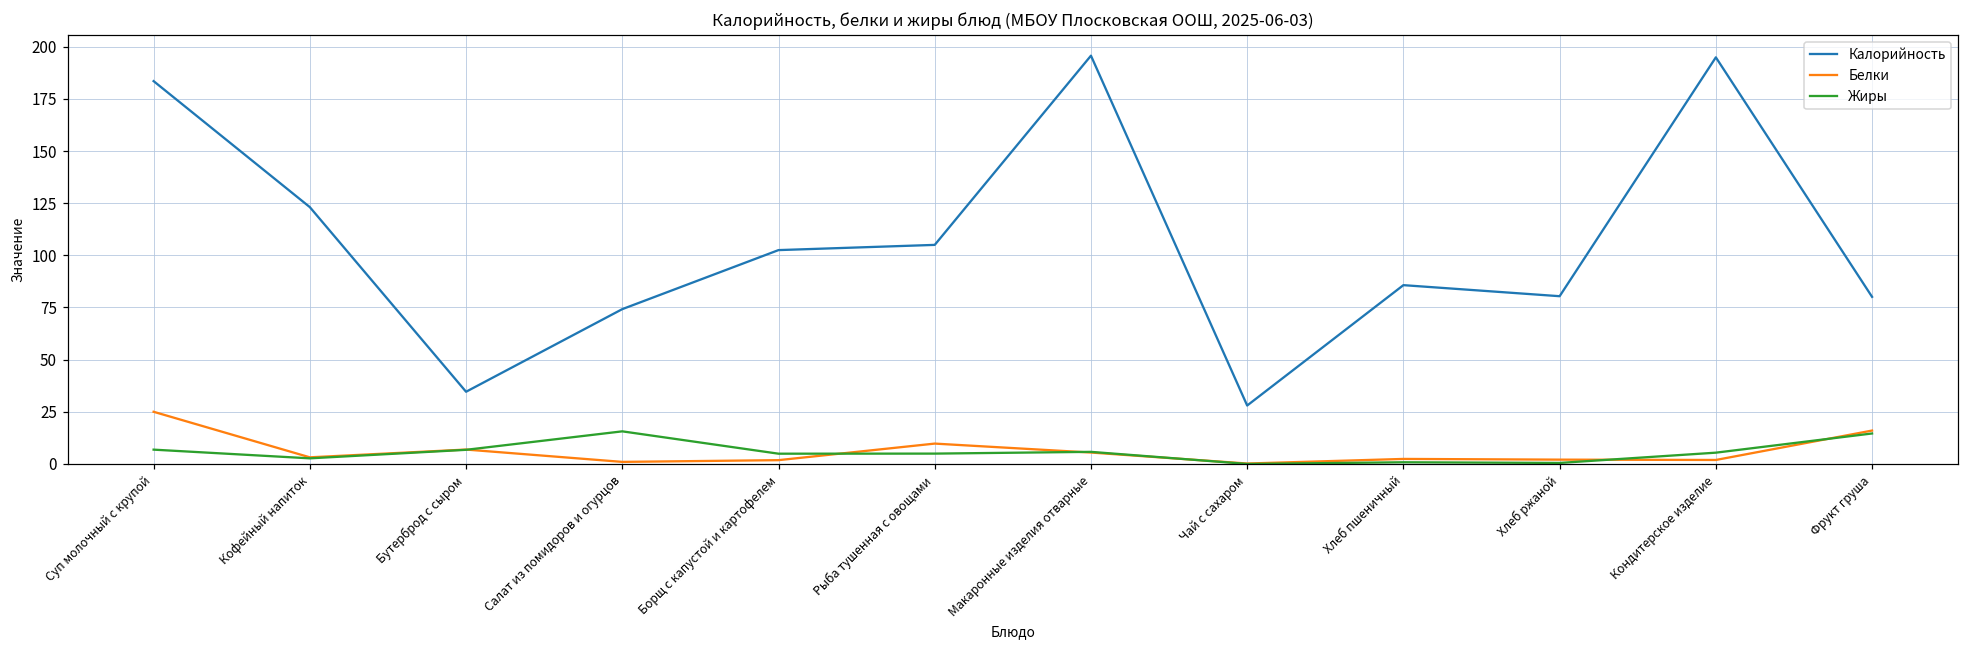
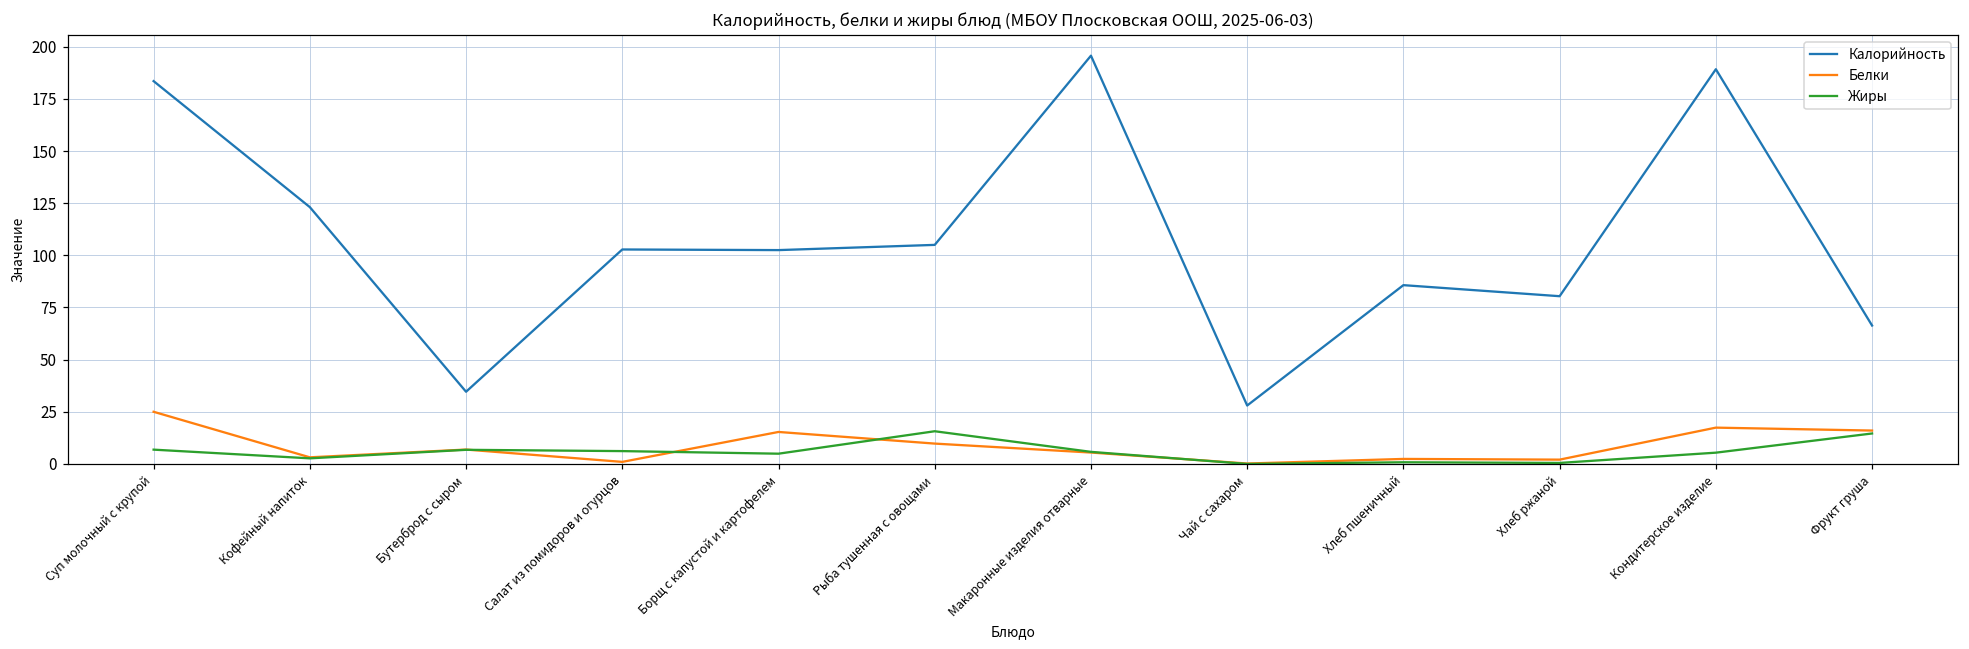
  {
    "Калорийность": {
      "Суп молочный с крупой": 184,
      "Кофейный напиток": 123,
      "Бутерброд с сыром": 35,
-     "Салат из помидоров и огурцов": 74,
+     "Салат из помидоров и огурцов": 103,
      "Борщ с капустой и картофелем": 103,
      "Рыба тушенная с овощами": 105,
      "Макаронные изделия отварные": 196,
      "Чай с сахаром": 28,
      "Хлеб пшеничный": 86,
      "Хлеб ржаной": 80,
-     "Кондитерское изделие": 195,
-     "Фрукт груша": 80
+     "Кондитерское изделие": 189,
+     "Фрукт груша": 66
    },
    "Белки": {
      "Суп молочный с крупой": 25,
      "Салат из помидоров и огурцов": 1,
-     "Борщ с капустой и картофелем": 2,
+     "Борщ с капустой и картофелем": 15,
      "Рыба тушенная с овощами": 10,
      "Хлеб пшеничный": 2,
      "Хлеб ржаной": 2,
-     "Кондитерское изделие": 2,
+     "Кондитерское изделие": 17,
      "Фрукт груша": 16
    },
    "Жиры": {
      "Суп молочный с крупой": 7,
-     "Салат из помидоров и огурцов": 16,
+     "Салат из помидоров и огурцов": 6,
      "Борщ с капустой и картофелем": 5,
-     "Рыба тушенная с овощами": 5,
+     "Рыба тушенная с овощами": 16,
      "Хлеб пшеничный": 1,
      "Хлеб ржаной": 0,
      "Кондитерское изделие": 5,
      "Фрукт груша": 15
    }
  }
